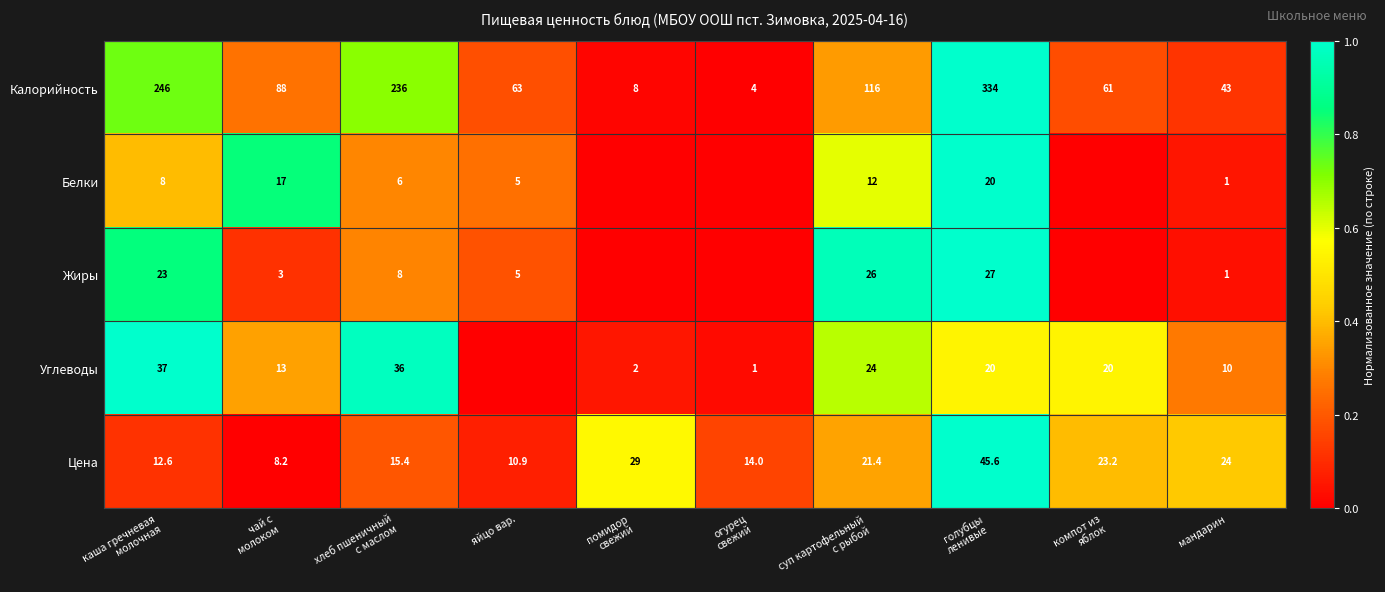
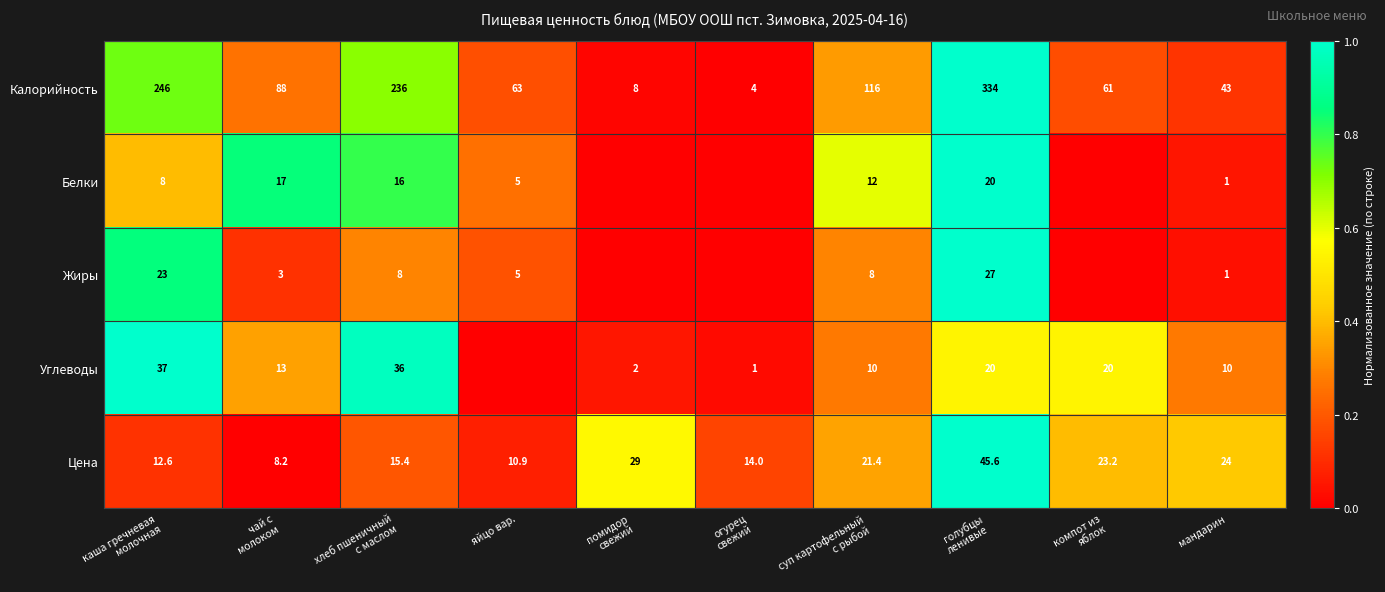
  {
    "Калорийность": {
      "каша гречневая молочная": 246,
      "чай с молоком": 88,
      "хлеб пшеничный с маслом": 236,
      "яйцо вар.": 63,
      "помидор свежий": 8,
      "огурец свежий": 4,
      "суп картофельный с рыбой": 116,
      "голубцы ленивые": 334,
      "компот из яблок": 61,
      "мандарин": 43
    },
    "Белки": {
      "каша гречневая молочная": 8,
      "чай с молоком": 17,
-     "хлеб пшеничный с маслом": 6,
+     "хлеб пшеничный с маслом": 16,
      "яйцо вар.": 5,
      "суп картофельный с рыбой": 12,
      "голубцы ленивые": 20,
      "мандарин": 1
    },
    "Жиры": {
      "каша гречневая молочная": 23,
      "чай с молоком": 3,
      "хлеб пшеничный с маслом": 8,
      "яйцо вар.": 5,
-     "суп картофельный с рыбой": 26,
+     "суп картофельный с рыбой": 8,
      "голубцы ленивые": 27,
      "мандарин": 1
    },
    "Углеводы": {
      "каша гречневая молочная": 37,
      "чай с молоком": 13,
      "хлеб пшеничный с маслом": 36,
      "помидор свежий": 2,
      "огурец свежий": 1,
-     "суп картофельный с рыбой": 24,
+     "суп картофельный с рыбой": 10,
      "голубцы ленивые": 20,
      "компот из яблок": 20,
      "мандарин": 10
    },
    "Цена": {
      "каша гречневая молочная": 12.6,
      "чай с молоком": 8.2,
      "хлеб пшеничный с маслом": 15.4,
      "яйцо вар.": 10.9,
      "помидор свежий": 29,
      "огурец свежий": 14.0,
      "суп картофельный с рыбой": 21.4,
      "голубцы ленивые": 45.6,
      "компот из яблок": 23.2,
      "мандарин": 24
    }
  }
